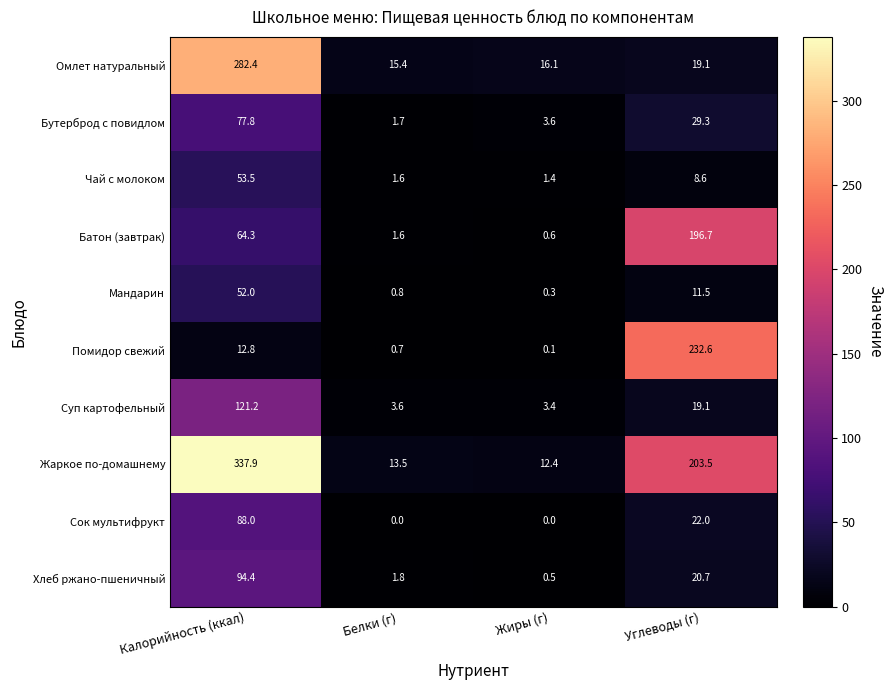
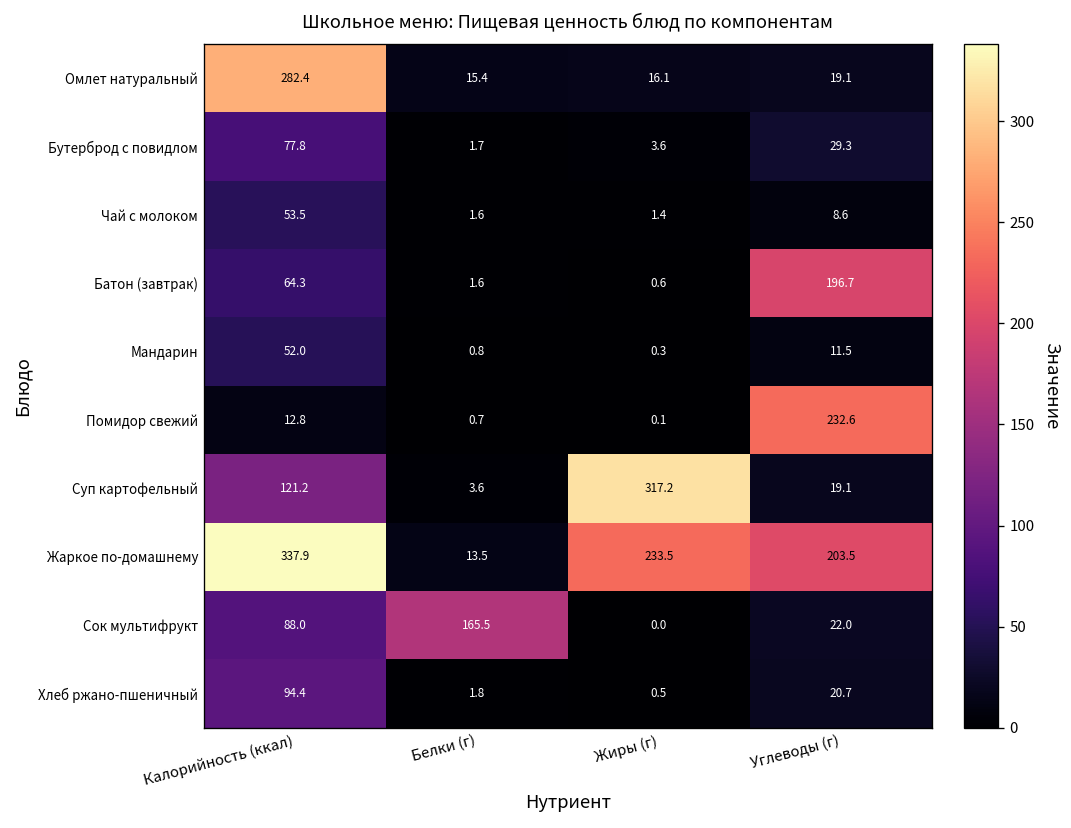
  {
    "Омлет натуральный": {
      "Калорийность (ккал)": 282.4,
      "Белки (г)": 15.4,
      "Жиры (г)": 16.1,
      "Углеводы (г)": 19.1
    },
    "Бутерброд с повидлом": {
      "Калорийность (ккал)": 77.8,
      "Белки (г)": 1.7,
      "Жиры (г)": 3.6,
      "Углеводы (г)": 29.3
    },
    "Чай с молоком": {
      "Калорийность (ккал)": 53.5,
      "Белки (г)": 1.6,
      "Жиры (г)": 1.4,
      "Углеводы (г)": 8.6
    },
    "Батон (завтрак)": {
      "Калорийность (ккал)": 64.3,
      "Белки (г)": 1.6,
      "Жиры (г)": 0.6,
      "Углеводы (г)": 196.7
    },
    "Мандарин": {
      "Калорийность (ккал)": 52.0,
      "Белки (г)": 0.8,
      "Жиры (г)": 0.3,
      "Углеводы (г)": 11.5
    },
    "Помидор свежий": {
      "Калорийность (ккал)": 12.8,
      "Белки (г)": 0.7,
      "Жиры (г)": 0.1,
      "Углеводы (г)": 232.6
    },
    "Суп картофельный": {
      "Калорийность (ккал)": 121.2,
      "Белки (г)": 3.6,
-     "Жиры (г)": 3.4,
+     "Жиры (г)": 317.2,
      "Углеводы (г)": 19.1
    },
    "Жаркое по-домашнему": {
      "Калорийность (ккал)": 337.9,
      "Белки (г)": 13.5,
-     "Жиры (г)": 12.4,
+     "Жиры (г)": 233.5,
      "Углеводы (г)": 203.5
    },
    "Сок мультифрукт": {
      "Калорийность (ккал)": 88.0,
-     "Белки (г)": 0.0,
+     "Белки (г)": 165.5,
      "Жиры (г)": 0.0,
      "Углеводы (г)": 22.0
    },
    "Хлеб ржано-пшеничный": {
      "Калорийность (ккал)": 94.4,
      "Белки (г)": 1.8,
      "Жиры (г)": 0.5,
      "Углеводы (г)": 20.7
    }
  }
